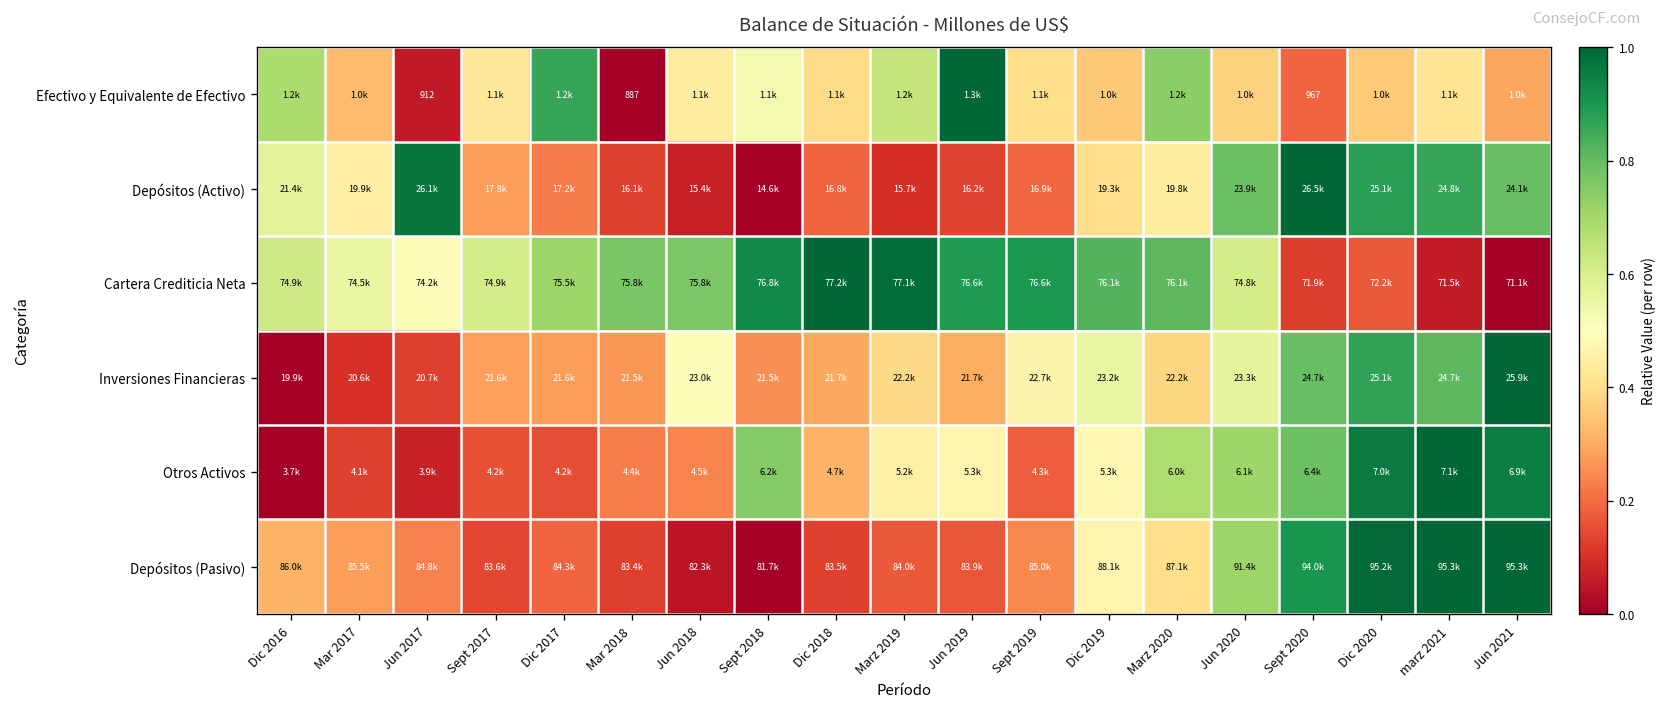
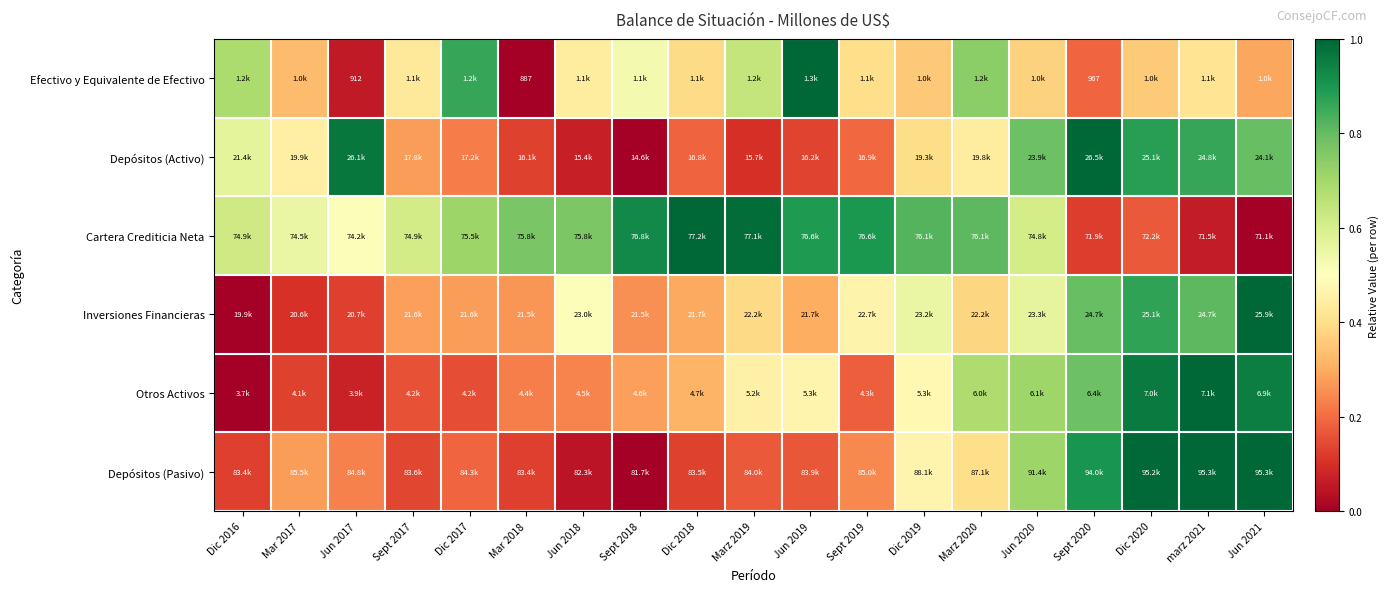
  {
    "Efectivo y Equivalente de Efectivo": {
      "Dic 2016": "1.2k",
      "Mar 2017": "1.0k",
      "Jun 2017": "912",
      "Sept 2017": "1.1k",
      "Dic 2017": "1.2k",
      "Mar 2018": "887",
      "Jun 2018": "1.1k",
      "Sept 2018": "1.1k",
      "Dic 2018": "1.1k",
      "Marz 2019": "1.2k",
      "Jun 2019": "1.3k",
      "Sept 2019": "1.1k",
      "Dic 2019": "1.0k",
      "Marz 2020": "1.2k",
      "Jun 2020": "1.0k",
      "Sept 2020": "967",
      "Dic 2020": "1.0k",
      "marz 2021": "1.1k",
      "Jun 2021": "1.0k"
    },
    "Depósitos (Activo)": {
      "Dic 2016": "21.4k",
      "Mar 2017": "19.9k",
      "Jun 2017": "26.1k",
      "Sept 2017": "17.8k",
      "Dic 2017": "17.2k",
      "Mar 2018": "16.1k",
      "Jun 2018": "15.4k",
      "Sept 2018": "14.6k",
      "Dic 2018": "16.8k",
      "Marz 2019": "15.7k",
      "Jun 2019": "16.2k",
      "Sept 2019": "16.9k",
      "Dic 2019": "19.3k",
      "Marz 2020": "19.8k",
      "Jun 2020": "23.9k",
      "Sept 2020": "26.5k",
      "Dic 2020": "25.1k",
      "marz 2021": "24.8k",
      "Jun 2021": "24.1k"
    },
    "Cartera Crediticia Neta": {
      "Dic 2016": "74.9k",
      "Mar 2017": "74.5k",
      "Jun 2017": "74.2k",
      "Sept 2017": "74.9k",
      "Dic 2017": "75.5k",
      "Mar 2018": "75.8k",
      "Jun 2018": "75.8k",
      "Sept 2018": "76.8k",
      "Dic 2018": "77.2k",
      "Marz 2019": "77.1k",
      "Jun 2019": "76.6k",
      "Sept 2019": "76.6k",
      "Dic 2019": "76.1k",
      "Marz 2020": "76.1k",
      "Jun 2020": "74.8k",
      "Sept 2020": "71.9k",
      "Dic 2020": "72.2k",
      "marz 2021": "71.5k",
      "Jun 2021": "71.1k"
    },
    "Inversiones Financieras": {
      "Dic 2016": "19.9k",
      "Mar 2017": "20.6k",
      "Jun 2017": "20.7k",
      "Sept 2017": "21.6k",
      "Dic 2017": "21.6k",
      "Mar 2018": "21.5k",
      "Jun 2018": "23.0k",
      "Sept 2018": "21.5k",
      "Dic 2018": "21.7k",
      "Marz 2019": "22.2k",
      "Jun 2019": "21.7k",
      "Sept 2019": "22.7k",
      "Dic 2019": "23.2k",
      "Marz 2020": "22.2k",
      "Jun 2020": "23.3k",
      "Sept 2020": "24.7k",
      "Dic 2020": "25.1k",
      "marz 2021": "24.7k",
      "Jun 2021": "25.9k"
    },
    "Otros Activos": {
      "Dic 2016": "3.7k",
      "Mar 2017": "4.1k",
      "Jun 2017": "3.9k",
      "Sept 2017": "4.2k",
      "Dic 2017": "4.2k",
      "Mar 2018": "4.4k",
      "Jun 2018": "4.5k",
-     "Sept 2018": "6.2k",
+     "Sept 2018": "4.6k",
      "Dic 2018": "4.7k",
      "Marz 2019": "5.2k",
      "Jun 2019": "5.3k",
      "Sept 2019": "4.3k",
      "Dic 2019": "5.3k",
      "Marz 2020": "6.0k",
      "Jun 2020": "6.1k",
      "Sept 2020": "6.4k",
      "Dic 2020": "7.0k",
      "marz 2021": "7.1k",
      "Jun 2021": "6.9k"
    },
    "Depósitos (Pasivo)": {
-     "Dic 2016": "86.0k",
+     "Dic 2016": "83.4k",
      "Mar 2017": "85.5k",
      "Jun 2017": "84.8k",
      "Sept 2017": "83.6k",
      "Dic 2017": "84.3k",
      "Mar 2018": "83.4k",
      "Jun 2018": "82.3k",
      "Sept 2018": "81.7k",
      "Dic 2018": "83.5k",
      "Marz 2019": "84.0k",
      "Jun 2019": "83.9k",
      "Sept 2019": "85.0k",
      "Dic 2019": "88.1k",
      "Marz 2020": "87.1k",
      "Jun 2020": "91.4k",
      "Sept 2020": "94.0k",
      "Dic 2020": "95.2k",
      "marz 2021": "95.3k",
      "Jun 2021": "95.3k"
    }
  }
